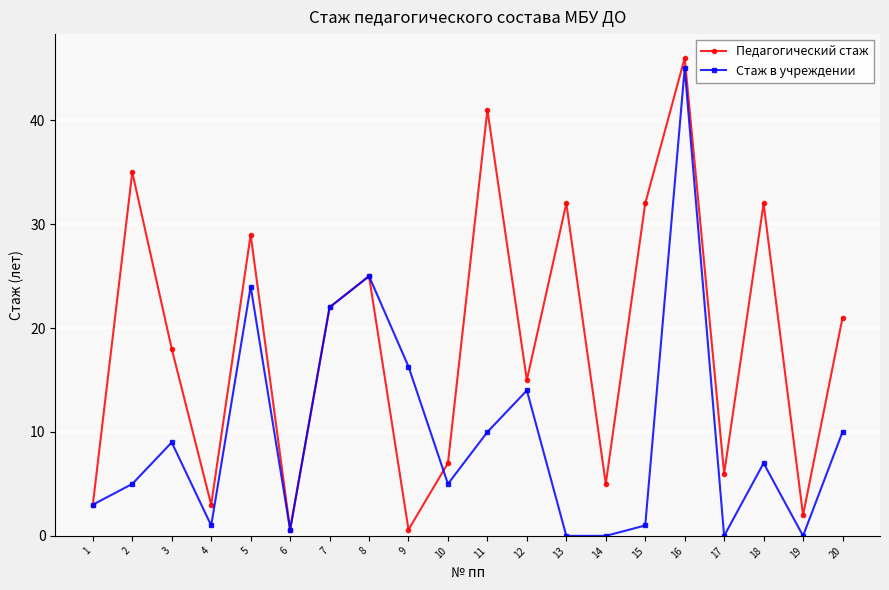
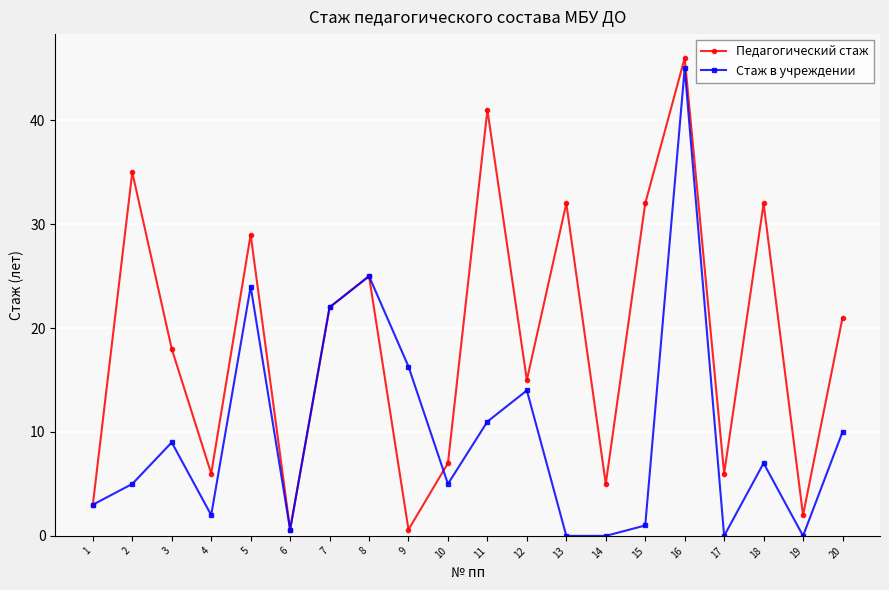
  {
    "Педагогический стаж": {
      "2": 35,
      "3": 18,
-     "4": 3,
+     "4": 6,
      "5": 29,
      "9": 0.6,
      "10": 7,
      "11": 41,
      "12": 15,
      "13": 32,
      "14": 5,
      "15": 32,
      "16": 46,
      "17": 6,
      "18": 32,
      "19": 2,
      "20": 21
    },
    "Стаж в учреждении": {
      "2": 5,
      "3": 9,
-     "4": 1,
+     "4": 2,
      "5": 24,
      "9": 16.3,
      "10": 5,
-     "11": 10,
+     "11": 11,
      "12": 14,
      "13": 0,
      "14": 0,
      "15": 1,
      "16": 45,
      "17": 0,
      "18": 7,
      "19": 0,
      "20": 10
    }
  }
